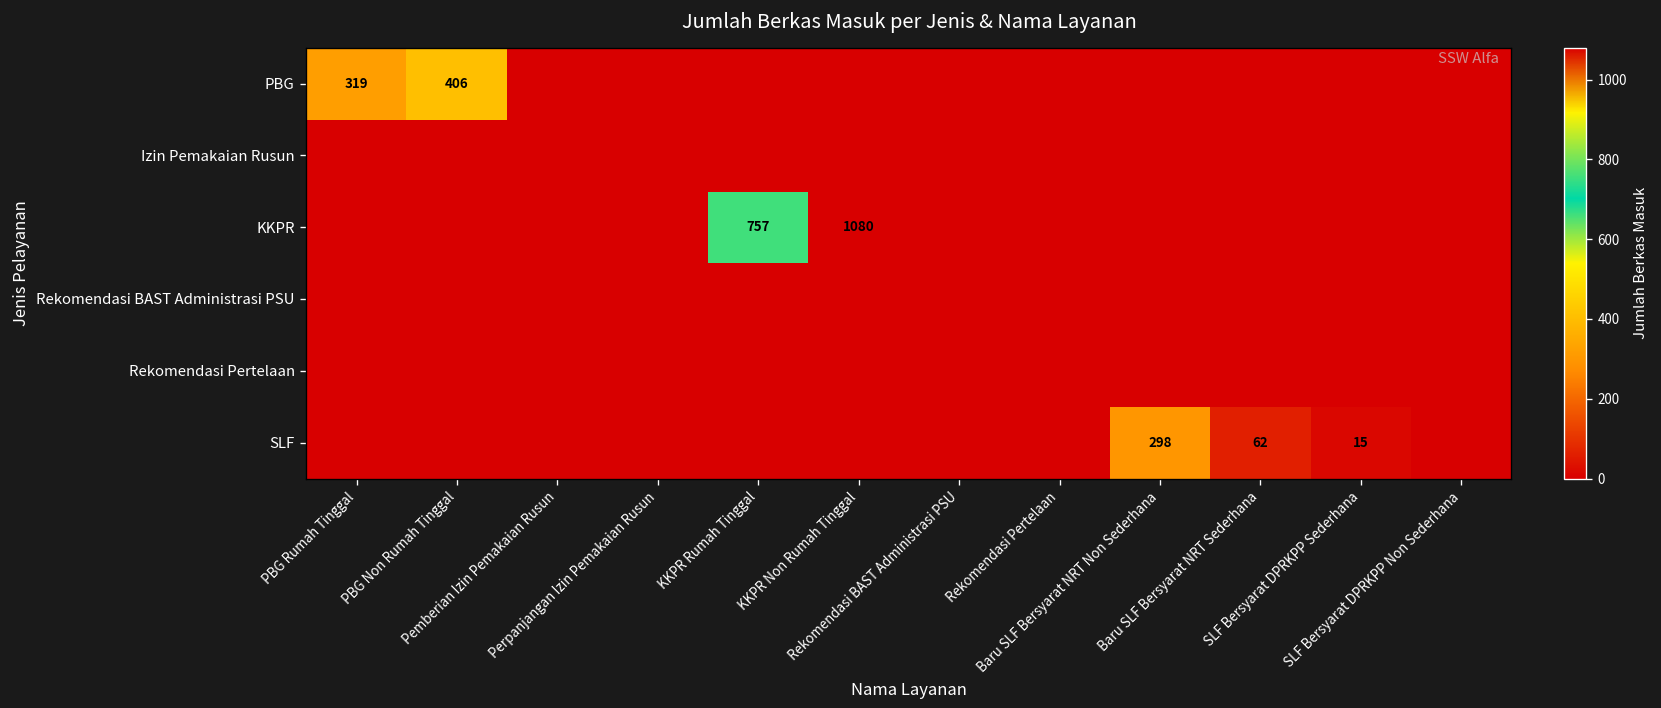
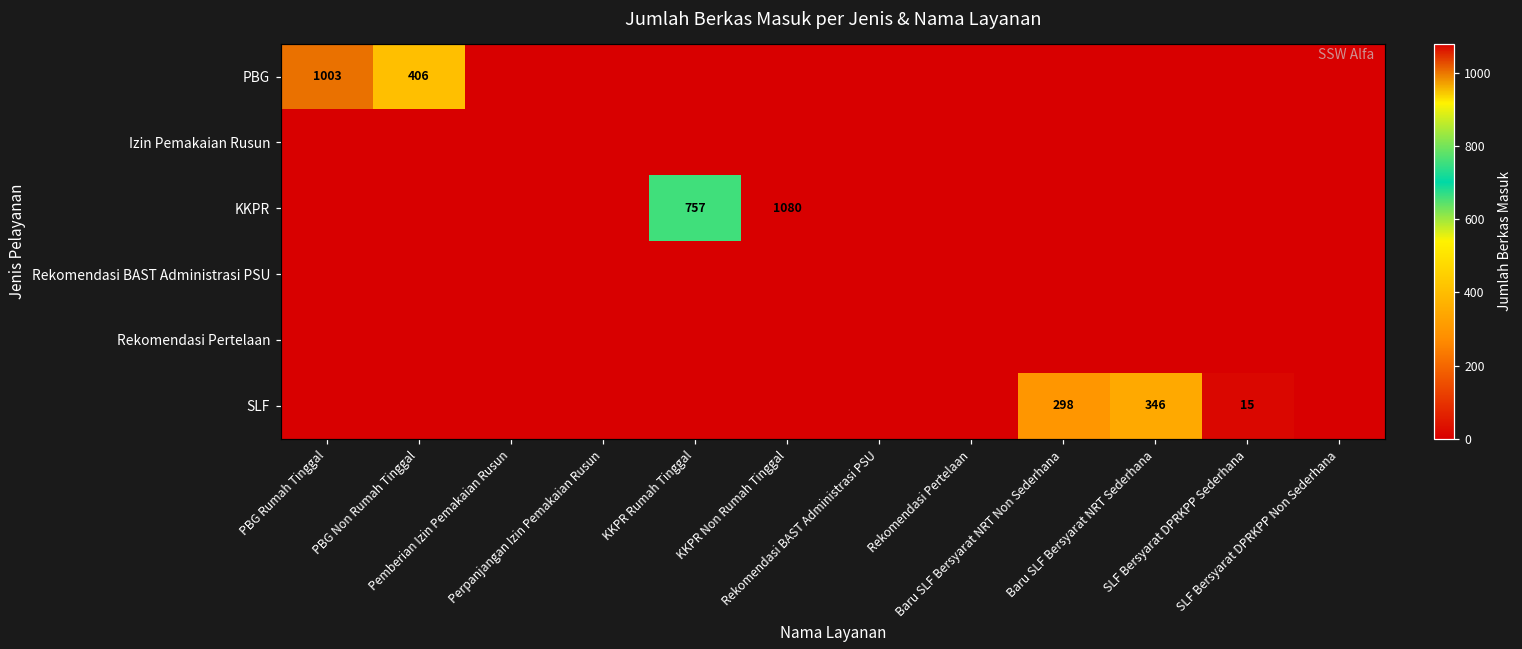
  {
    "PBG": {
-     "PBG Rumah Tinggal": 319,
+     "PBG Rumah Tinggal": 1003,
      "PBG Non Rumah Tinggal": 406
    },
    "KKPR": {
      "KKPR Rumah Tinggal": 757,
      "KKPR Non Rumah Tinggal": 1080
    },
    "SLF": {
      "Baru SLF Bersyarat NRT Non Sederhana": 298,
-     "Baru SLF Bersyarat NRT Sederhana": 62,
+     "Baru SLF Bersyarat NRT Sederhana": 346,
      "SLF Bersyarat DPRKPP Sederhana": 15
    }
  }
